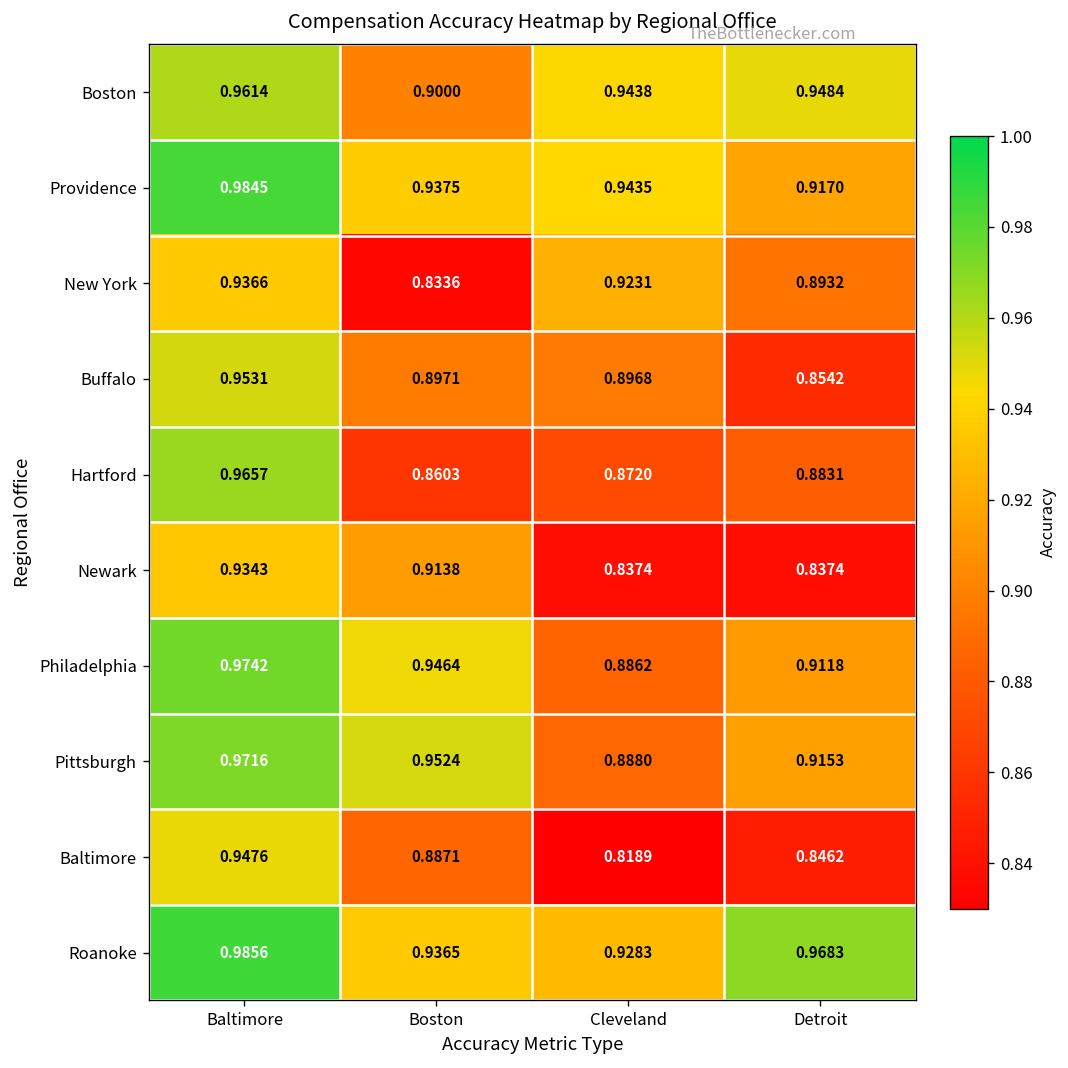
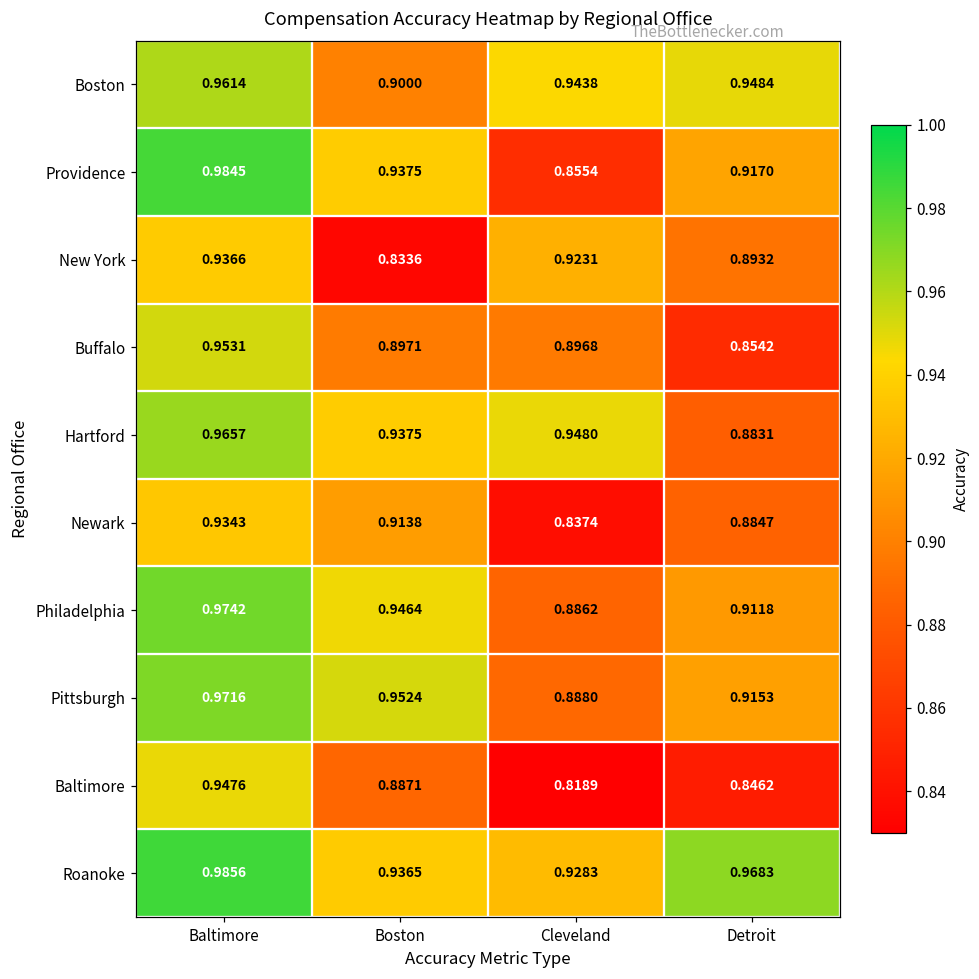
  {
    "Boston": {
      "Baltimore": 0.9614,
      "Boston": 0.9000,
      "Cleveland": 0.9438,
      "Detroit": 0.9484
    },
    "Providence": {
      "Baltimore": 0.9845,
      "Boston": 0.9375,
-     "Cleveland": 0.9435,
+     "Cleveland": 0.8554,
      "Detroit": 0.9170
    },
    "New York": {
      "Baltimore": 0.9366,
      "Boston": 0.8336,
      "Cleveland": 0.9231,
      "Detroit": 0.8932
    },
    "Buffalo": {
      "Baltimore": 0.9531,
      "Boston": 0.8971,
      "Cleveland": 0.8968,
      "Detroit": 0.8542
    },
    "Hartford": {
      "Baltimore": 0.9657,
-     "Boston": 0.8603,
-     "Cleveland": 0.8720,
+     "Boston": 0.9375,
+     "Cleveland": 0.9480,
      "Detroit": 0.8831
    },
    "Newark": {
      "Baltimore": 0.9343,
      "Boston": 0.9138,
      "Cleveland": 0.8374,
-     "Detroit": 0.8374
+     "Detroit": 0.8847
    },
    "Philadelphia": {
      "Baltimore": 0.9742,
      "Boston": 0.9464,
      "Cleveland": 0.8862,
      "Detroit": 0.9118
    },
    "Pittsburgh": {
      "Baltimore": 0.9716,
      "Boston": 0.9524,
      "Cleveland": 0.8880,
      "Detroit": 0.9153
    },
    "Baltimore": {
      "Baltimore": 0.9476,
      "Boston": 0.8871,
      "Cleveland": 0.8189,
      "Detroit": 0.8462
    },
    "Roanoke": {
      "Baltimore": 0.9856,
      "Boston": 0.9365,
      "Cleveland": 0.9283,
      "Detroit": 0.9683
    }
  }
